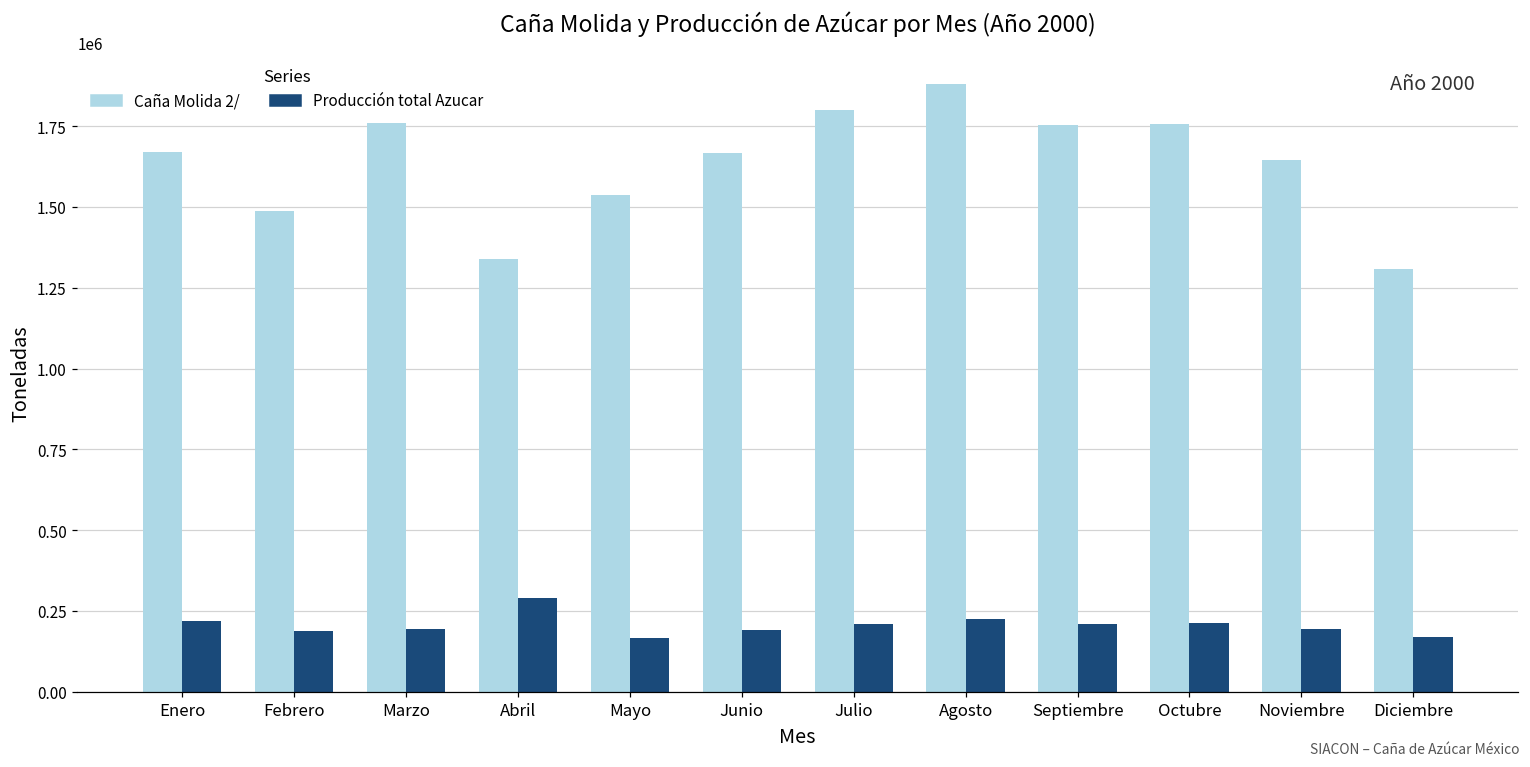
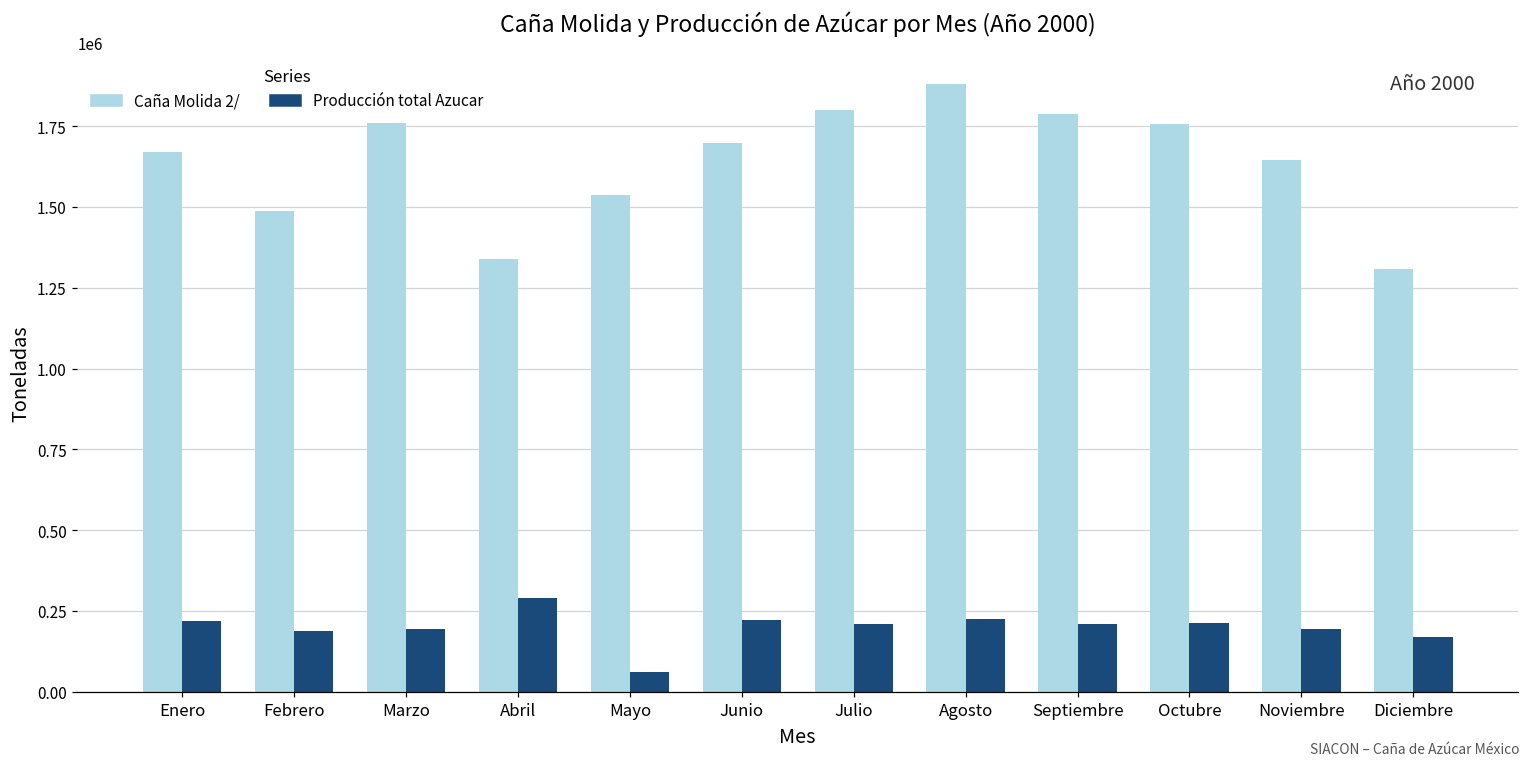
  {
    "Caña Molida 2/": {
      "Enero": 1670000,
      "Febrero": 1490000,
      "Marzo": 1760000,
      "Abril": 1340000,
      "Mayo": 1540000,
-     "Junio": 1670000,
+     "Junio": 1700000,
      "Julio": 1800000,
      "Agosto": 1880000,
-     "Septiembre": 1750000,
+     "Septiembre": 1790000,
      "Octubre": 1760000,
      "Noviembre": 1650000,
      "Diciembre": 1310000
    },
    "Producción total Azucar": {
      "Enero": 220000,
      "Febrero": 190000,
      "Marzo": 190000,
      "Abril": 290000,
-     "Mayo": 170000,
-     "Junio": 190000,
+     "Mayo": 60000,
+     "Junio": 220000,
      "Julio": 210000,
      "Agosto": 230000,
      "Septiembre": 210000,
      "Octubre": 210000,
      "Noviembre": 190000,
      "Diciembre": 170000
    }
  }
